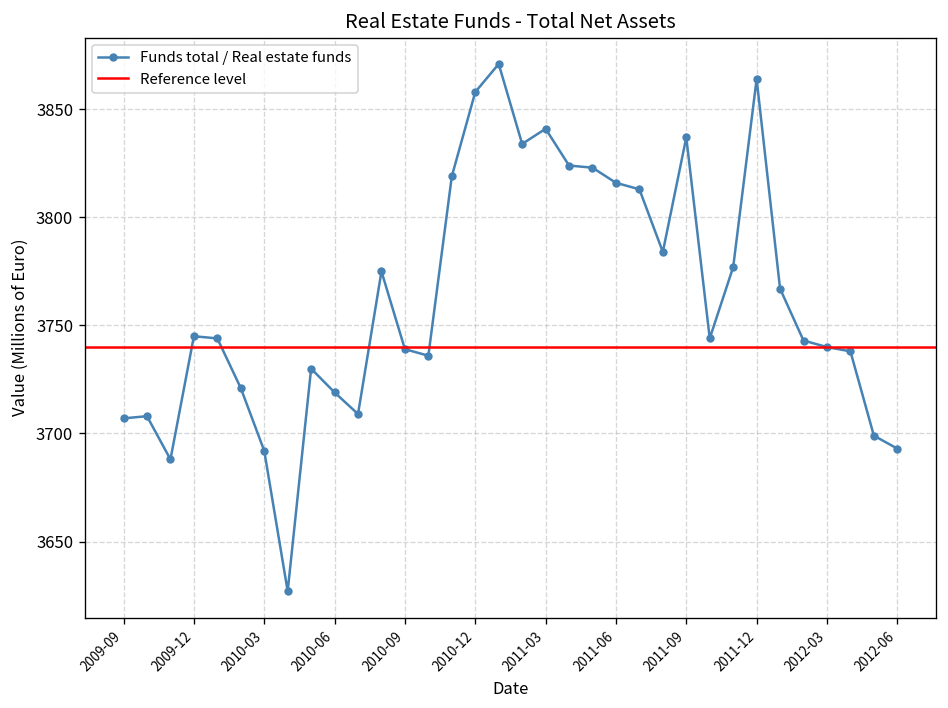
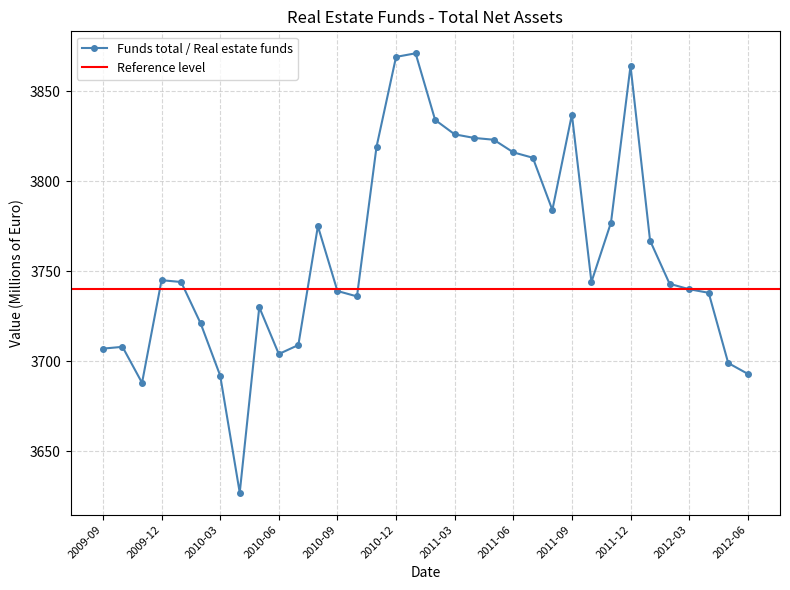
  {
    "2009-09": 3707,
    "2009-12": 3745,
    "2010-03": 3692,
-   "2010-06": 3719,
+   "2010-06": 3704,
    "2010-09": 3739,
-   "2010-12": 3858,
-   "2011-03": 3841,
+   "2010-12": 3869,
+   "2011-03": 3826,
    "2011-06": 3816,
    "2011-09": 3837,
    "2011-12": 3864,
    "2012-03": 3740,
    "2012-06": 3693
  }
